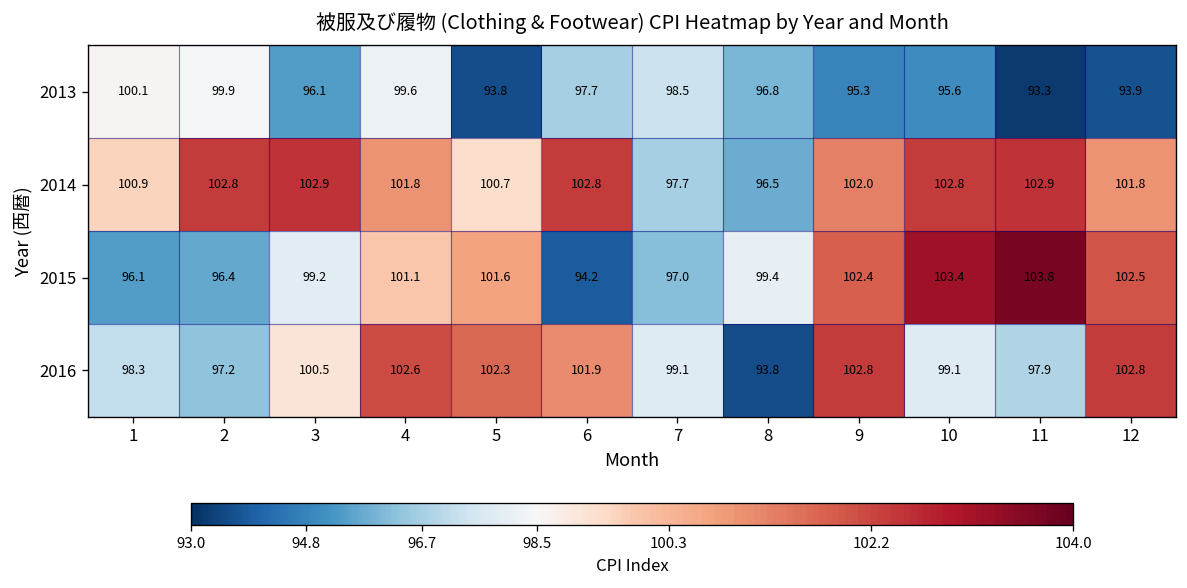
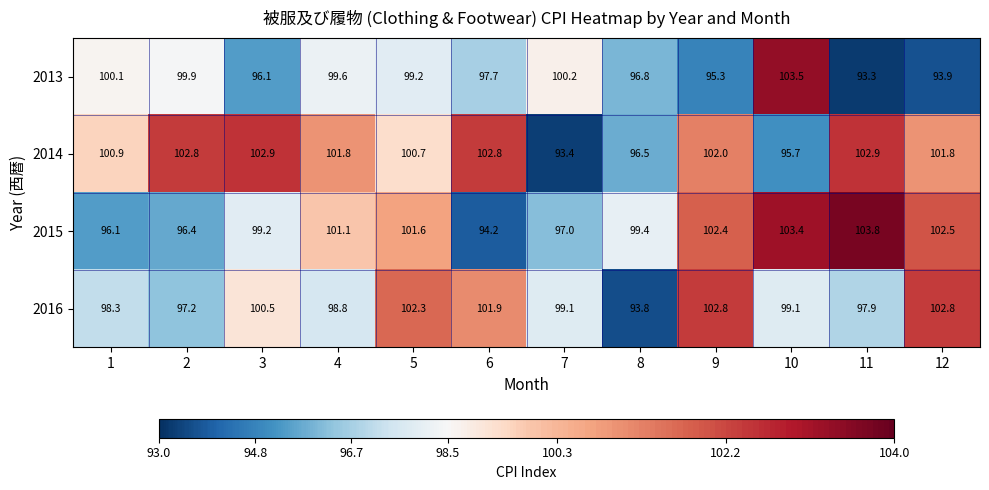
  {
    "2013": {
      "1": 100.1,
      "2": 99.9,
      "3": 96.1,
      "4": 99.6,
-     "5": 93.8,
+     "5": 99.2,
      "6": 97.7,
-     "7": 98.5,
+     "7": 100.2,
      "8": 96.8,
      "9": 95.3,
-     "10": 95.6,
+     "10": 103.5,
      "11": 93.3,
      "12": 93.9
    },
    "2014": {
      "1": 100.9,
      "2": 102.8,
      "3": 102.9,
      "4": 101.8,
      "5": 100.7,
      "6": 102.8,
-     "7": 97.7,
+     "7": 93.4,
      "8": 96.5,
      "9": 102.0,
-     "10": 102.8,
+     "10": 95.7,
      "11": 102.9,
      "12": 101.8
    },
    "2015": {
      "1": 96.1,
      "2": 96.4,
      "3": 99.2,
      "4": 101.1,
      "5": 101.6,
      "6": 94.2,
      "7": 97.0,
      "8": 99.4,
      "9": 102.4,
      "10": 103.4,
      "11": 103.8,
      "12": 102.5
    },
    "2016": {
      "1": 98.3,
      "2": 97.2,
      "3": 100.5,
-     "4": 102.6,
+     "4": 98.8,
      "5": 102.3,
      "6": 101.9,
      "7": 99.1,
      "8": 93.8,
      "9": 102.8,
      "10": 99.1,
      "11": 97.9,
      "12": 102.8
    }
  }
